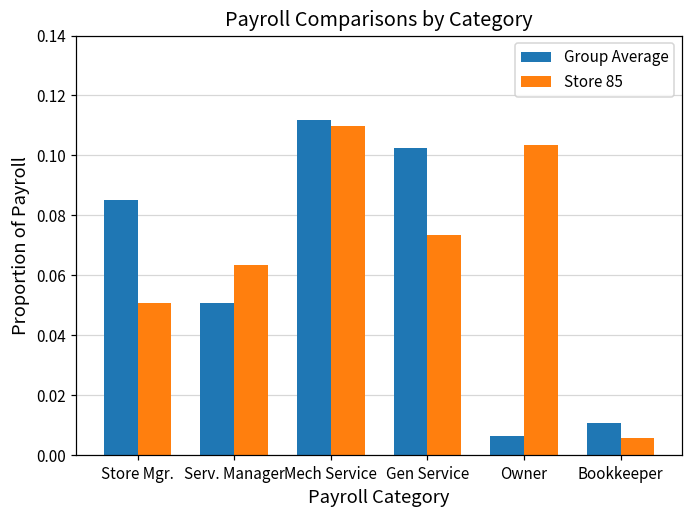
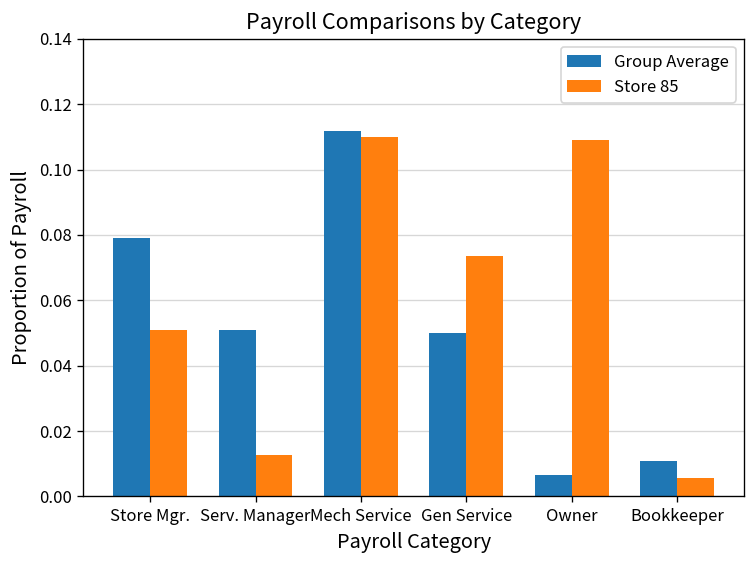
  {
    "Group Average": {
-     "Store Mgr.": 0.085,
+     "Store Mgr.": 0.079,
      "Serv. Manager": 0.051,
      "Mech Service": 0.112,
-     "Gen Service": 0.103,
+     "Gen Service": 0.050,
      "Owner": 0.007,
      "Bookkeeper": 0.011
    },
    "Store 85": {
      "Store Mgr.": 0.051,
-     "Serv. Manager": 0.063,
+     "Serv. Manager": 0.013,
      "Mech Service": 0.110,
      "Gen Service": 0.074,
-     "Owner": 0.103,
+     "Owner": 0.109,
      "Bookkeeper": 0.006
    }
  }
